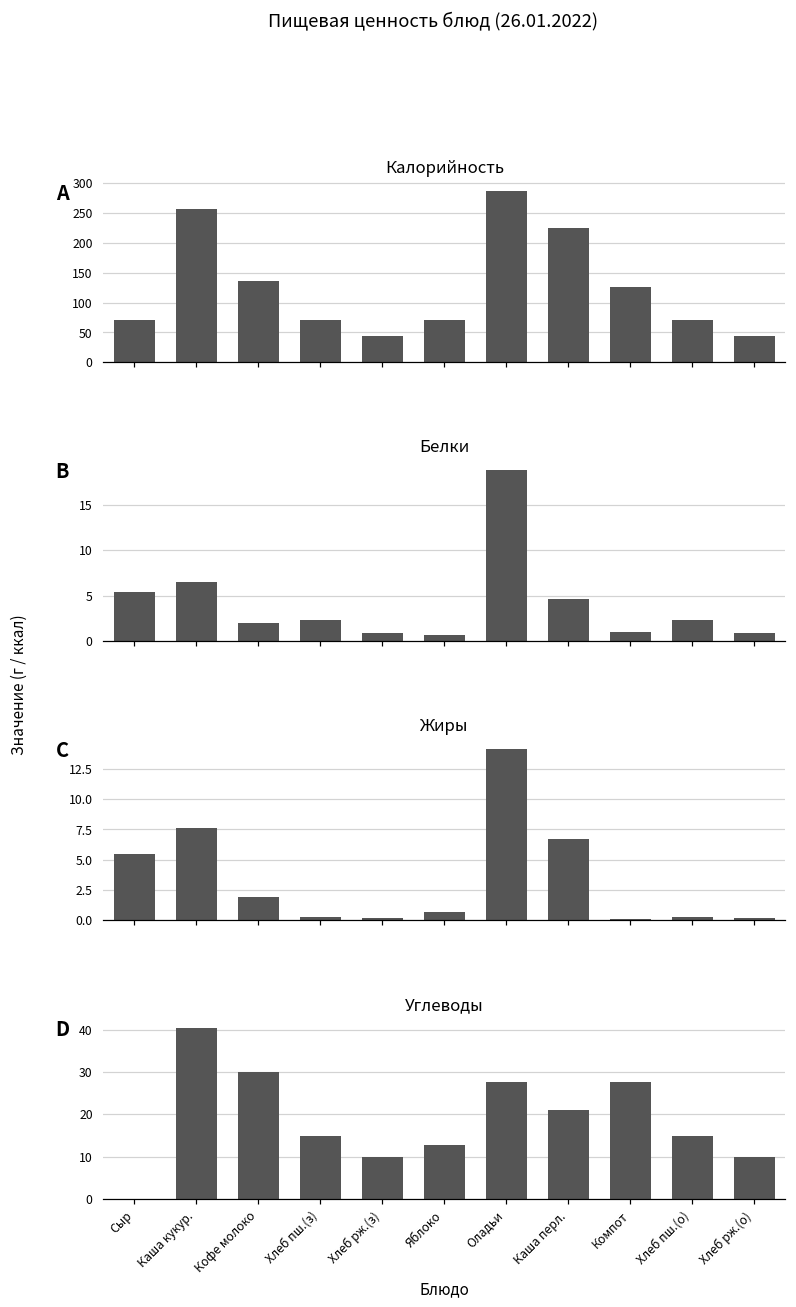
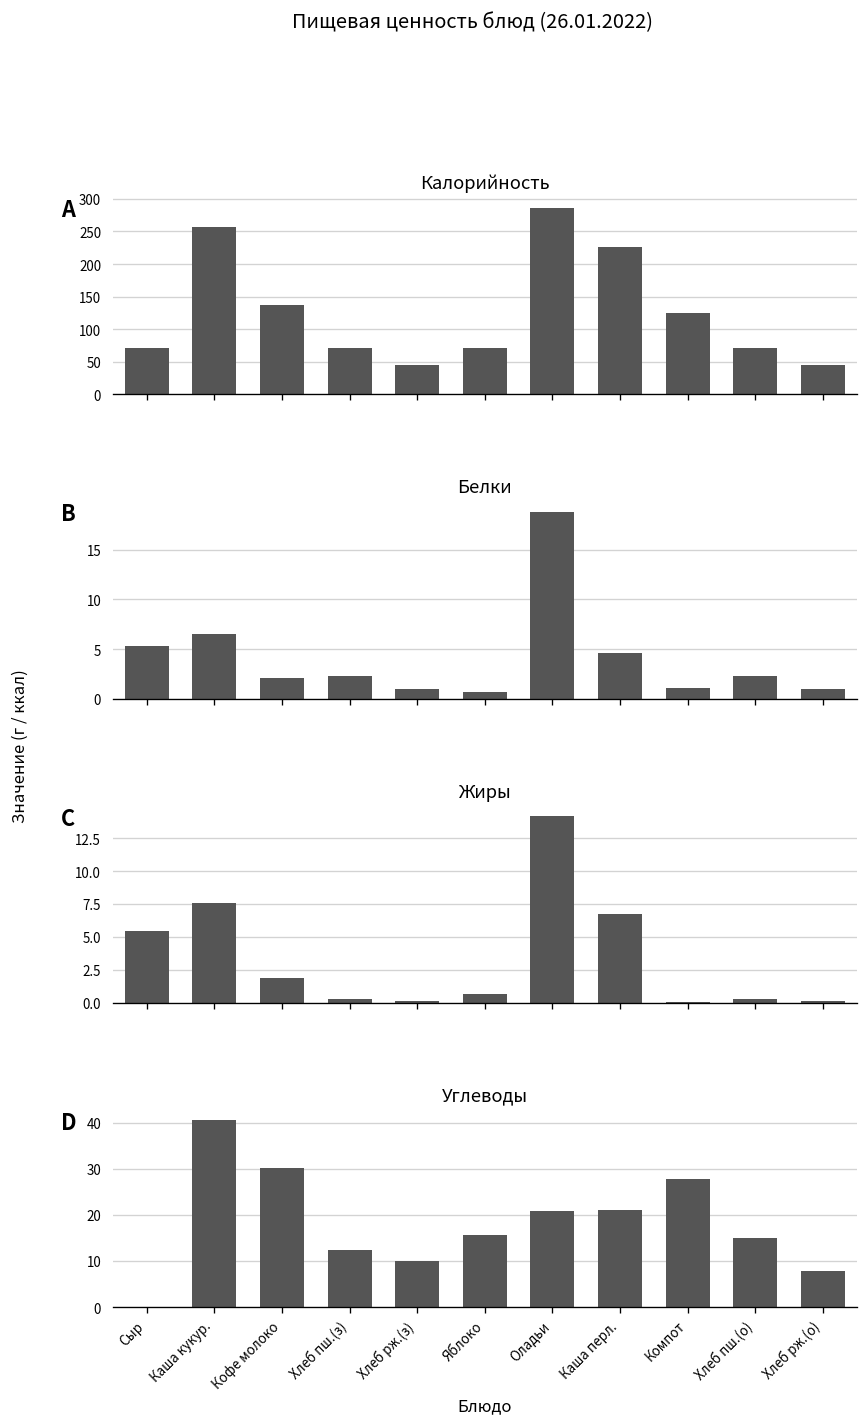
  {
    "Углеводы": {
      "Сыр": 0,
      "Каша кукур.": 41,
      "Кофе молоко": 30,
-     "Хлеб пш.(з)": 15,
+     "Хлеб пш.(з)": 12,
      "Хлеб рж.(з)": 10,
-     "Яблоко": 13,
-     "Оладьи": 28,
+     "Яблоко": 16,
+     "Оладьи": 21,
      "Каша перл.": 21,
      "Компот": 28,
      "Хлеб пш.(о)": 15,
-     "Хлеб рж.(о)": 10
+     "Хлеб рж.(о)": 8
    }
  }
